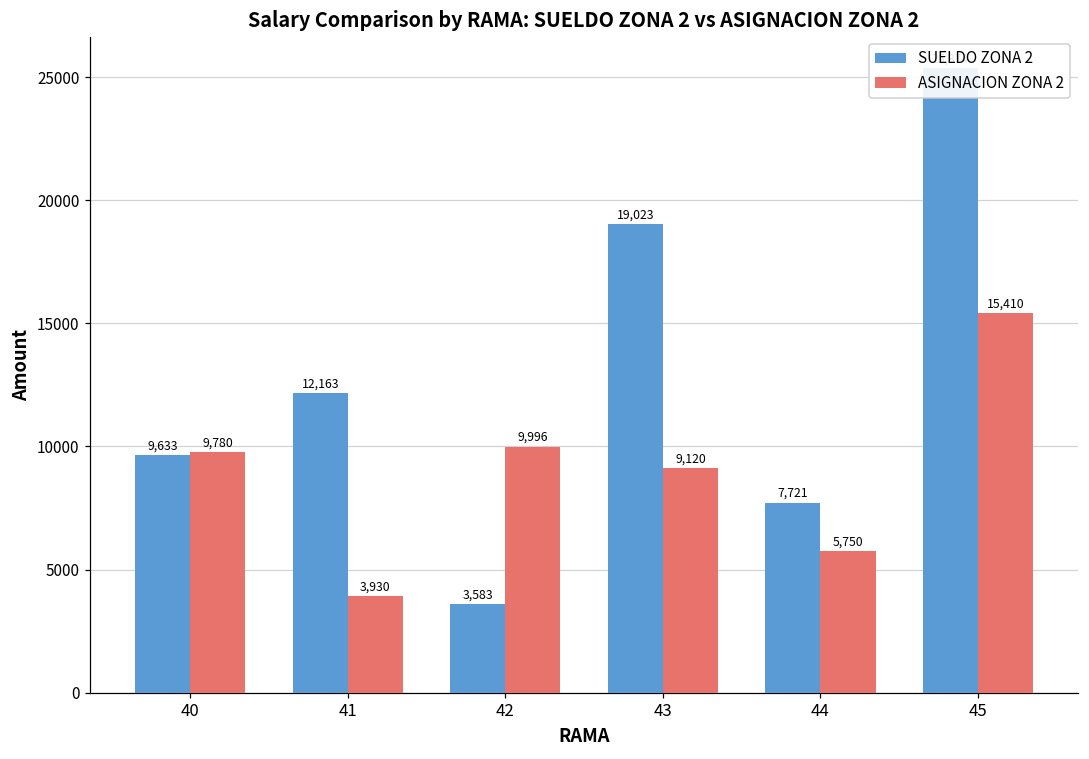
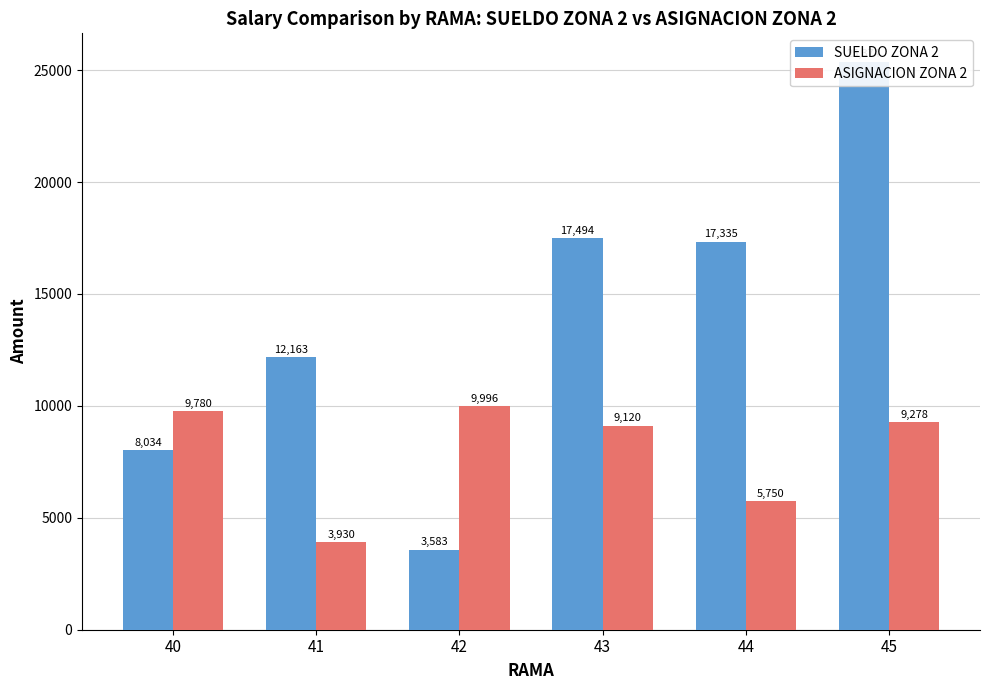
  {
    "SUELDO ZONA 2": {
-     "40": "9,633",
+     "40": "8,034",
      "41": "12,163",
      "42": "3,583",
-     "43": "19,023",
-     "44": "7,721"
+     "43": "17,494",
+     "44": "17,335"
    },
    "ASIGNACION ZONA 2": {
      "40": "9,780",
      "41": "3,930",
      "42": "9,996",
      "43": "9,120",
      "44": "5,750",
-     "45": "15,410"
+     "45": "9,278"
    }
  }
